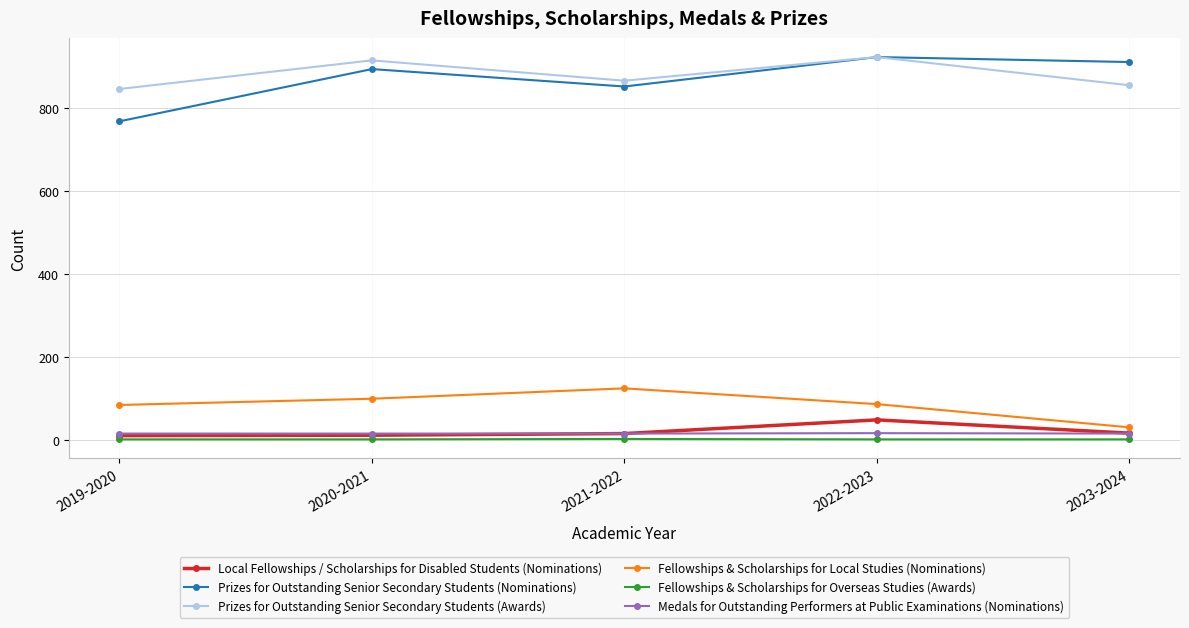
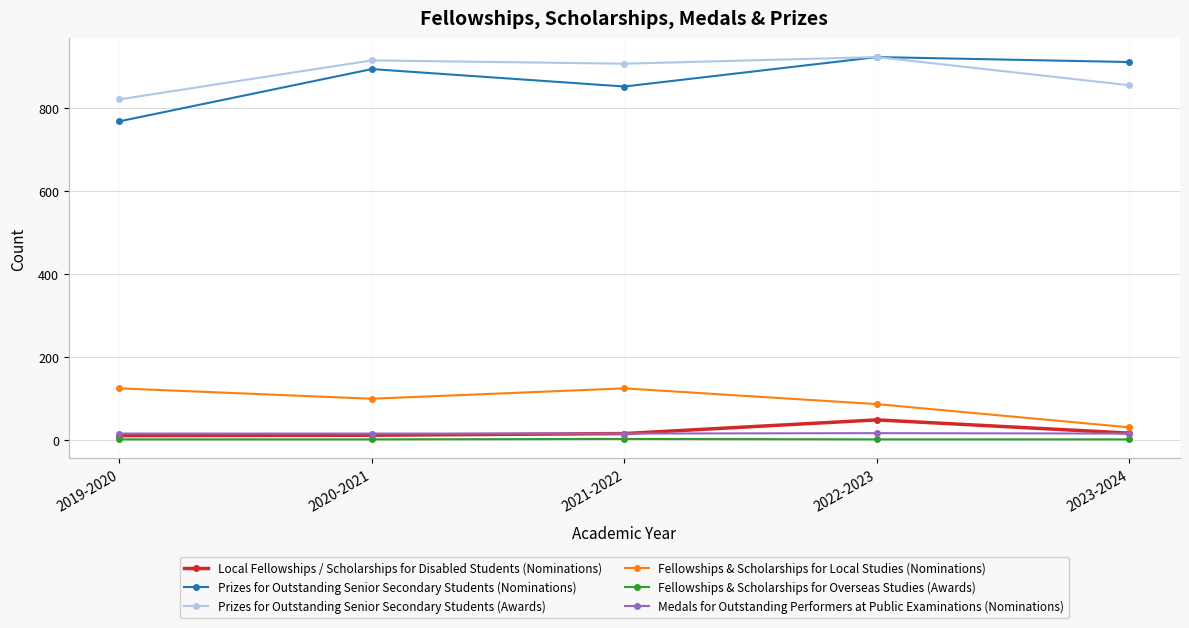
  {
    "Local Fellowships / Scholarships for Disabled Students (Nominations)": {
      "2022-2023": 50
    },
    "Prizes for Outstanding Senior Secondary Students (Nominations)": {
      "2019-2020": 770,
      "2020-2021": 890,
      "2021-2022": 850,
      "2023-2024": 910
    },
    "Prizes for Outstanding Senior Secondary Students (Awards)": {
-     "2019-2020": 850,
+     "2019-2020": 820,
      "2020-2021": 920,
-     "2021-2022": 870,
+     "2021-2022": 910,
      "2023-2024": 860
    },
    "Fellowships & Scholarships for Local Studies (Nominations)": {
-     "2019-2020": 80,
+     "2019-2020": 120,
      "2020-2021": 100,
      "2021-2022": 120,
      "2022-2023": 90,
      "2023-2024": 30
    },
    "Fellowships & Scholarships for Overseas Studies (Awards)": {
      "2019-2020": 0,
      "2020-2021": 0,
      "2021-2022": 0,
      "2022-2023": 0,
      "2023-2024": 0
    },
    "Medals for Outstanding Performers at Public Examinations (Nominations)": {
      "2022-2023": 20
    }
  }
